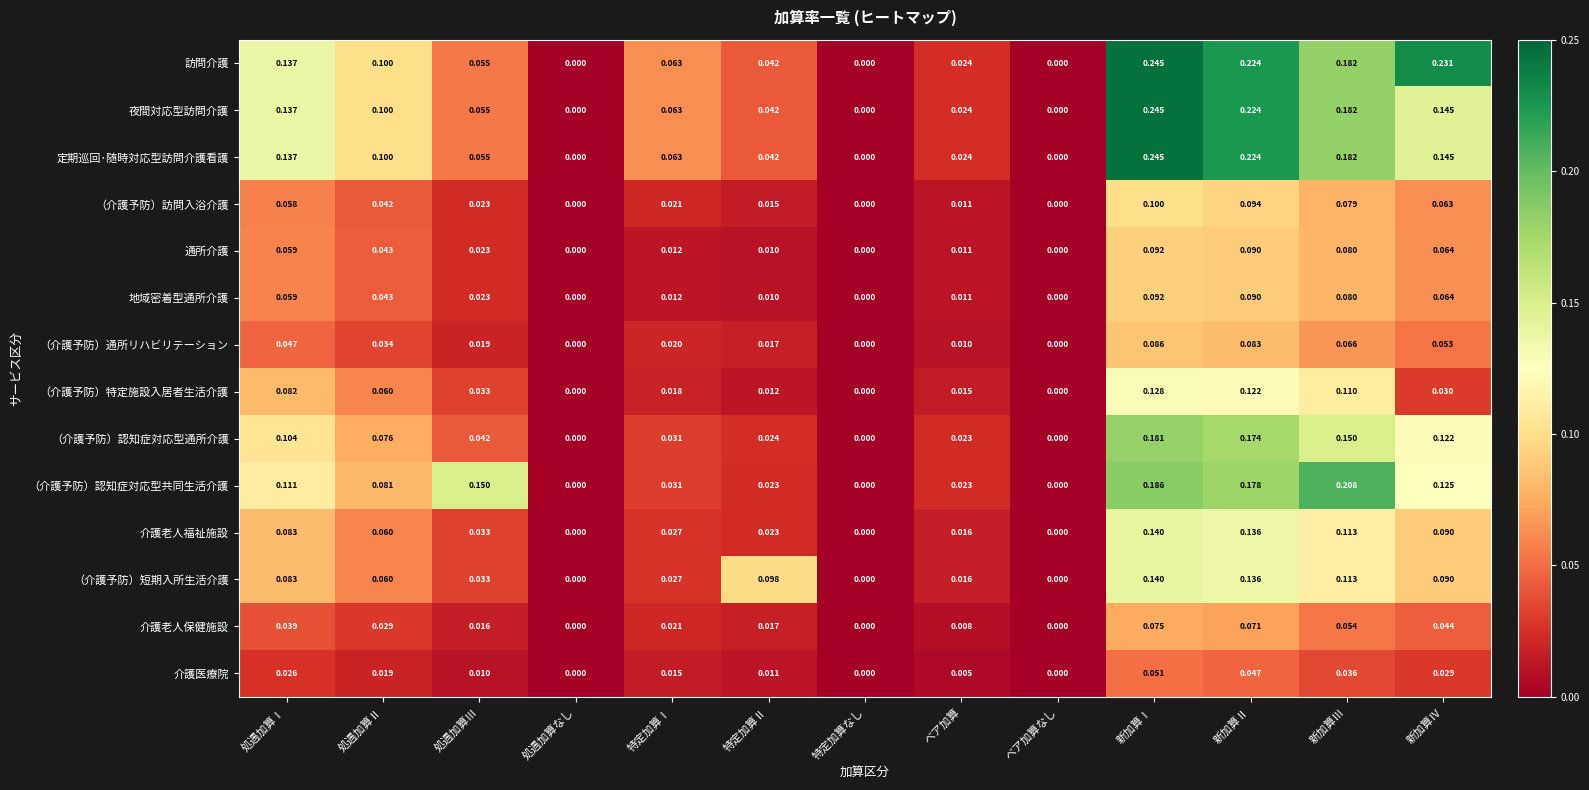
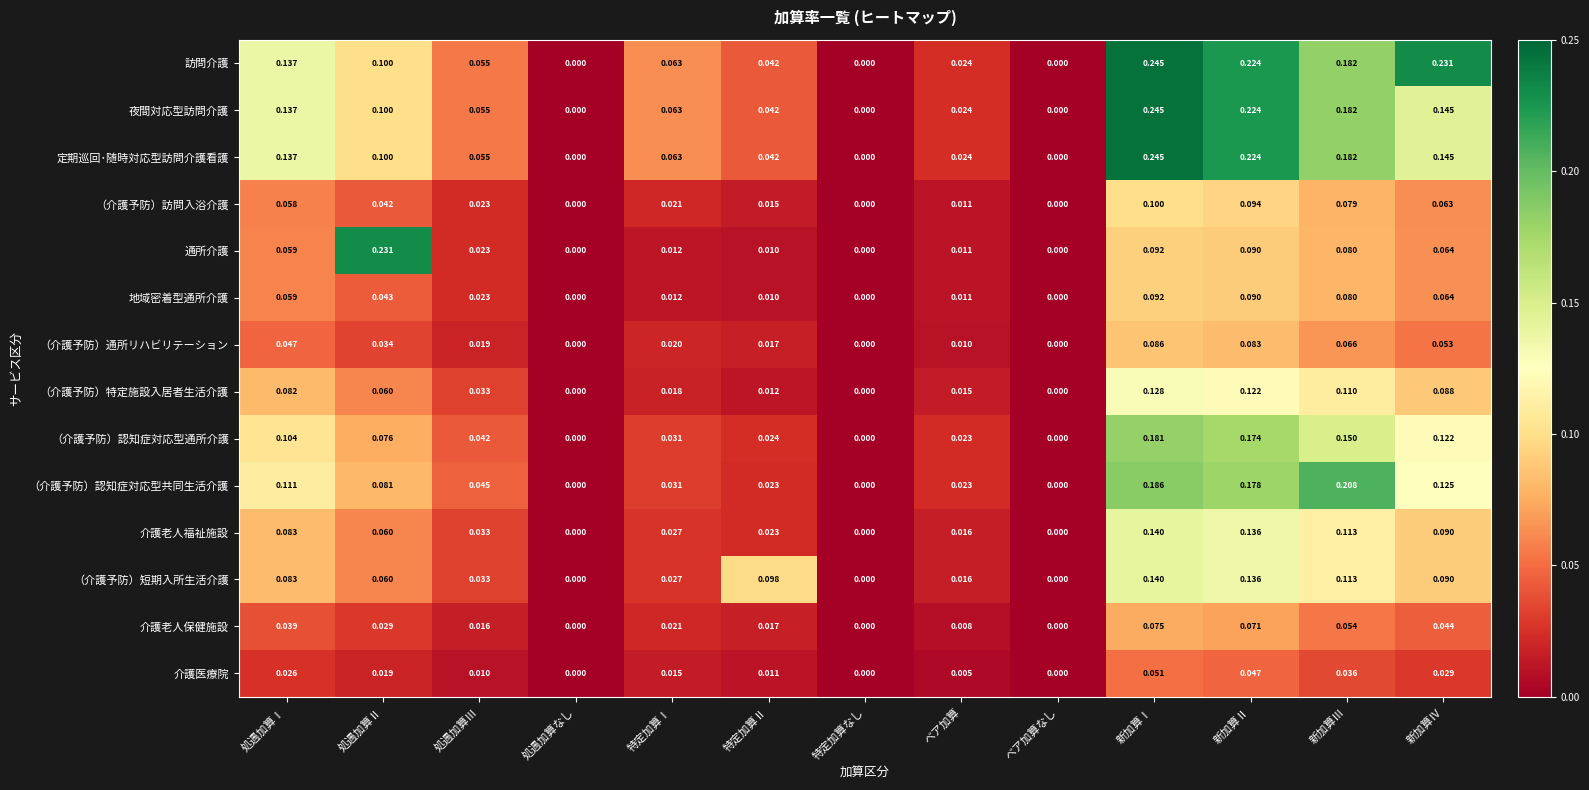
  {
    "訪問介護": {
      "処遇加算Ⅰ": 0.137,
      "処遇加算Ⅱ": 0.100,
      "処遇加算Ⅲ": 0.055,
      "処遇加算なし": 0.000,
      "特定加算Ⅰ": 0.063,
      "特定加算Ⅱ": 0.042,
      "特定加算なし": 0.000,
      "ベア加算": 0.024,
      "ベア加算なし": 0.000,
      "新加算Ⅰ": 0.245,
      "新加算Ⅱ": 0.224,
      "新加算Ⅲ": 0.182,
      "新加算Ⅳ": 0.231
    },
    "夜間対応型訪問介護": {
      "処遇加算Ⅰ": 0.137,
      "処遇加算Ⅱ": 0.100,
      "処遇加算Ⅲ": 0.055,
      "処遇加算なし": 0.000,
      "特定加算Ⅰ": 0.063,
      "特定加算Ⅱ": 0.042,
      "特定加算なし": 0.000,
      "ベア加算": 0.024,
      "ベア加算なし": 0.000,
      "新加算Ⅰ": 0.245,
      "新加算Ⅱ": 0.224,
      "新加算Ⅲ": 0.182,
      "新加算Ⅳ": 0.145
    },
    "定期巡回･随時対応型訪問介護看護": {
      "処遇加算Ⅰ": 0.137,
      "処遇加算Ⅱ": 0.100,
      "処遇加算Ⅲ": 0.055,
      "処遇加算なし": 0.000,
      "特定加算Ⅰ": 0.063,
      "特定加算Ⅱ": 0.042,
      "特定加算なし": 0.000,
      "ベア加算": 0.024,
      "ベア加算なし": 0.000,
      "新加算Ⅰ": 0.245,
      "新加算Ⅱ": 0.224,
      "新加算Ⅲ": 0.182,
      "新加算Ⅳ": 0.145
    },
    "（介護予防）訪問入浴介護": {
      "処遇加算Ⅰ": 0.058,
      "処遇加算Ⅱ": 0.042,
      "処遇加算Ⅲ": 0.023,
      "処遇加算なし": 0.000,
      "特定加算Ⅰ": 0.021,
      "特定加算Ⅱ": 0.015,
      "特定加算なし": 0.000,
      "ベア加算": 0.011,
      "ベア加算なし": 0.000,
      "新加算Ⅰ": 0.100,
      "新加算Ⅱ": 0.094,
      "新加算Ⅲ": 0.079,
      "新加算Ⅳ": 0.063
    },
    "通所介護": {
      "処遇加算Ⅰ": 0.059,
-     "処遇加算Ⅱ": 0.043,
+     "処遇加算Ⅱ": 0.231,
      "処遇加算Ⅲ": 0.023,
      "処遇加算なし": 0.000,
      "特定加算Ⅰ": 0.012,
      "特定加算Ⅱ": 0.010,
      "特定加算なし": 0.000,
      "ベア加算": 0.011,
      "ベア加算なし": 0.000,
      "新加算Ⅰ": 0.092,
      "新加算Ⅱ": 0.090,
      "新加算Ⅲ": 0.080,
      "新加算Ⅳ": 0.064
    },
    "地域密着型通所介護": {
      "処遇加算Ⅰ": 0.059,
      "処遇加算Ⅱ": 0.043,
      "処遇加算Ⅲ": 0.023,
      "処遇加算なし": 0.000,
      "特定加算Ⅰ": 0.012,
      "特定加算Ⅱ": 0.010,
      "特定加算なし": 0.000,
      "ベア加算": 0.011,
      "ベア加算なし": 0.000,
      "新加算Ⅰ": 0.092,
      "新加算Ⅱ": 0.090,
      "新加算Ⅲ": 0.080,
      "新加算Ⅳ": 0.064
    },
    "（介護予防）通所リハビリテーション": {
      "処遇加算Ⅰ": 0.047,
      "処遇加算Ⅱ": 0.034,
      "処遇加算Ⅲ": 0.019,
      "処遇加算なし": 0.000,
      "特定加算Ⅰ": 0.020,
      "特定加算Ⅱ": 0.017,
      "特定加算なし": 0.000,
      "ベア加算": 0.010,
      "ベア加算なし": 0.000,
      "新加算Ⅰ": 0.086,
      "新加算Ⅱ": 0.083,
      "新加算Ⅲ": 0.066,
      "新加算Ⅳ": 0.053
    },
    "（介護予防）特定施設入居者生活介護": {
      "処遇加算Ⅰ": 0.082,
      "処遇加算Ⅱ": 0.060,
      "処遇加算Ⅲ": 0.033,
      "処遇加算なし": 0.000,
      "特定加算Ⅰ": 0.018,
      "特定加算Ⅱ": 0.012,
      "特定加算なし": 0.000,
      "ベア加算": 0.015,
      "ベア加算なし": 0.000,
      "新加算Ⅰ": 0.128,
      "新加算Ⅱ": 0.122,
      "新加算Ⅲ": 0.110,
-     "新加算Ⅳ": 0.030
+     "新加算Ⅳ": 0.088
    },
    "（介護予防）認知症対応型通所介護": {
      "処遇加算Ⅰ": 0.104,
      "処遇加算Ⅱ": 0.076,
      "処遇加算Ⅲ": 0.042,
      "処遇加算なし": 0.000,
      "特定加算Ⅰ": 0.031,
      "特定加算Ⅱ": 0.024,
      "特定加算なし": 0.000,
      "ベア加算": 0.023,
      "ベア加算なし": 0.000,
      "新加算Ⅰ": 0.181,
      "新加算Ⅱ": 0.174,
      "新加算Ⅲ": 0.150,
      "新加算Ⅳ": 0.122
    },
    "（介護予防）認知症対応型共同生活介護": {
      "処遇加算Ⅰ": 0.111,
      "処遇加算Ⅱ": 0.081,
-     "処遇加算Ⅲ": 0.150,
+     "処遇加算Ⅲ": 0.045,
      "処遇加算なし": 0.000,
      "特定加算Ⅰ": 0.031,
      "特定加算Ⅱ": 0.023,
      "特定加算なし": 0.000,
      "ベア加算": 0.023,
      "ベア加算なし": 0.000,
      "新加算Ⅰ": 0.186,
      "新加算Ⅱ": 0.178,
      "新加算Ⅲ": 0.208,
      "新加算Ⅳ": 0.125
    },
    "介護老人福祉施設": {
      "処遇加算Ⅰ": 0.083,
      "処遇加算Ⅱ": 0.060,
      "処遇加算Ⅲ": 0.033,
      "処遇加算なし": 0.000,
      "特定加算Ⅰ": 0.027,
      "特定加算Ⅱ": 0.023,
      "特定加算なし": 0.000,
      "ベア加算": 0.016,
      "ベア加算なし": 0.000,
      "新加算Ⅰ": 0.140,
      "新加算Ⅱ": 0.136,
      "新加算Ⅲ": 0.113,
      "新加算Ⅳ": 0.090
    },
    "（介護予防）短期入所生活介護": {
      "処遇加算Ⅰ": 0.083,
      "処遇加算Ⅱ": 0.060,
      "処遇加算Ⅲ": 0.033,
      "処遇加算なし": 0.000,
      "特定加算Ⅰ": 0.027,
      "特定加算Ⅱ": 0.098,
      "特定加算なし": 0.000,
      "ベア加算": 0.016,
      "ベア加算なし": 0.000,
      "新加算Ⅰ": 0.140,
      "新加算Ⅱ": 0.136,
      "新加算Ⅲ": 0.113,
      "新加算Ⅳ": 0.090
    },
    "介護老人保健施設": {
      "処遇加算Ⅰ": 0.039,
      "処遇加算Ⅱ": 0.029,
      "処遇加算Ⅲ": 0.016,
      "処遇加算なし": 0.000,
      "特定加算Ⅰ": 0.021,
      "特定加算Ⅱ": 0.017,
      "特定加算なし": 0.000,
      "ベア加算": 0.008,
      "ベア加算なし": 0.000,
      "新加算Ⅰ": 0.075,
      "新加算Ⅱ": 0.071,
      "新加算Ⅲ": 0.054,
      "新加算Ⅳ": 0.044
    },
    "介護医療院": {
      "処遇加算Ⅰ": 0.026,
      "処遇加算Ⅱ": 0.019,
      "処遇加算Ⅲ": 0.010,
      "処遇加算なし": 0.000,
      "特定加算Ⅰ": 0.015,
      "特定加算Ⅱ": 0.011,
      "特定加算なし": 0.000,
      "ベア加算": 0.005,
      "ベア加算なし": 0.000,
      "新加算Ⅰ": 0.051,
      "新加算Ⅱ": 0.047,
      "新加算Ⅲ": 0.036,
      "新加算Ⅳ": 0.029
    }
  }
